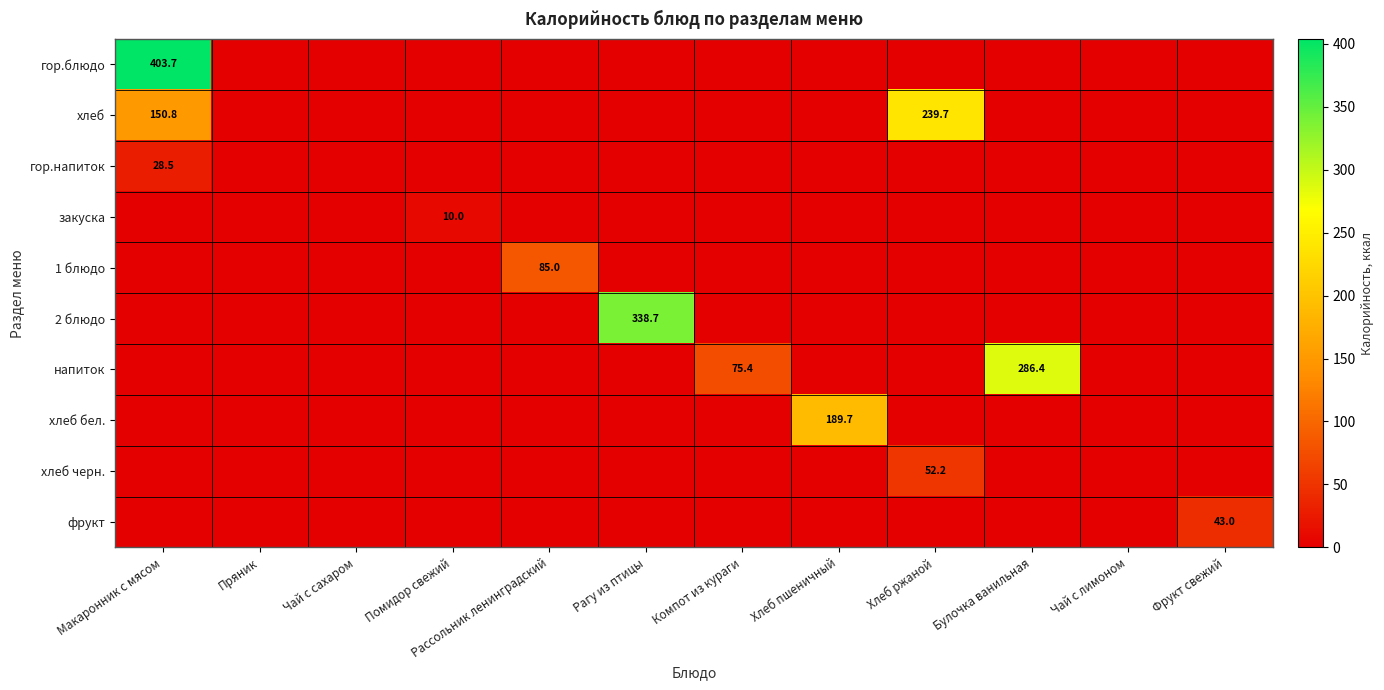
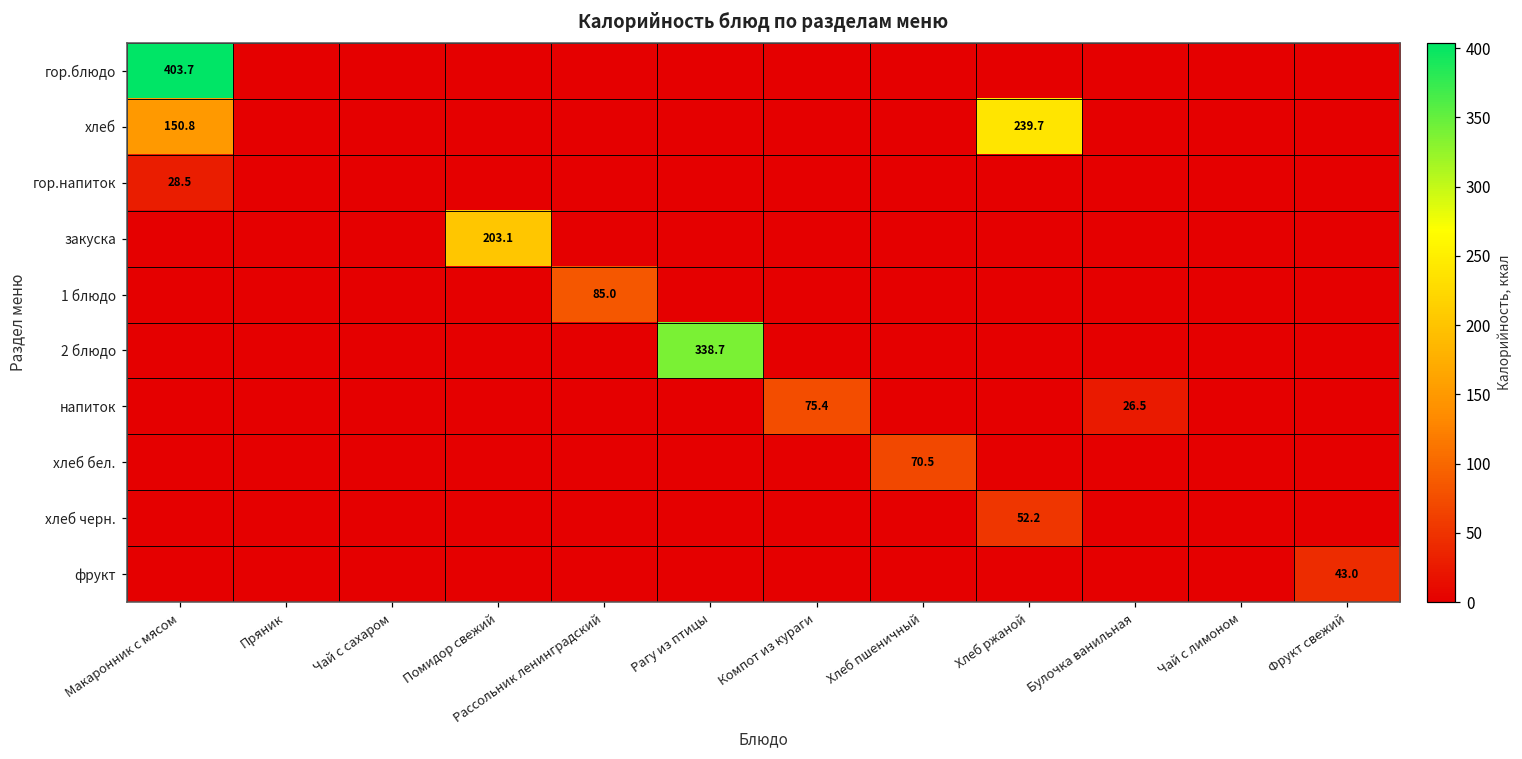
  {
    "гор.блюдо": {
      "Макаронник с мясом": 403.7
    },
    "хлеб": {
      "Макаронник с мясом": 150.8,
      "Хлеб ржаной": 239.7
    },
    "гор.напиток": {
      "Макаронник с мясом": 28.5
    },
    "закуска": {
-     "Помидор свежий": 10.0
+     "Помидор свежий": 203.1
    },
    "1 блюдо": {
      "Рассольник ленинградский": 85.0
    },
    "2 блюдо": {
      "Рагу из птицы": 338.7
    },
    "напиток": {
      "Компот из кураги": 75.4,
-     "Булочка ванильная": 286.4
+     "Булочка ванильная": 26.5
    },
    "хлеб бел.": {
-     "Хлеб пшеничный": 189.7
+     "Хлеб пшеничный": 70.5
    },
    "хлеб черн.": {
      "Хлеб ржаной": 52.2
    },
    "фрукт": {
      "Фрукт свежий": 43.0
    }
  }
